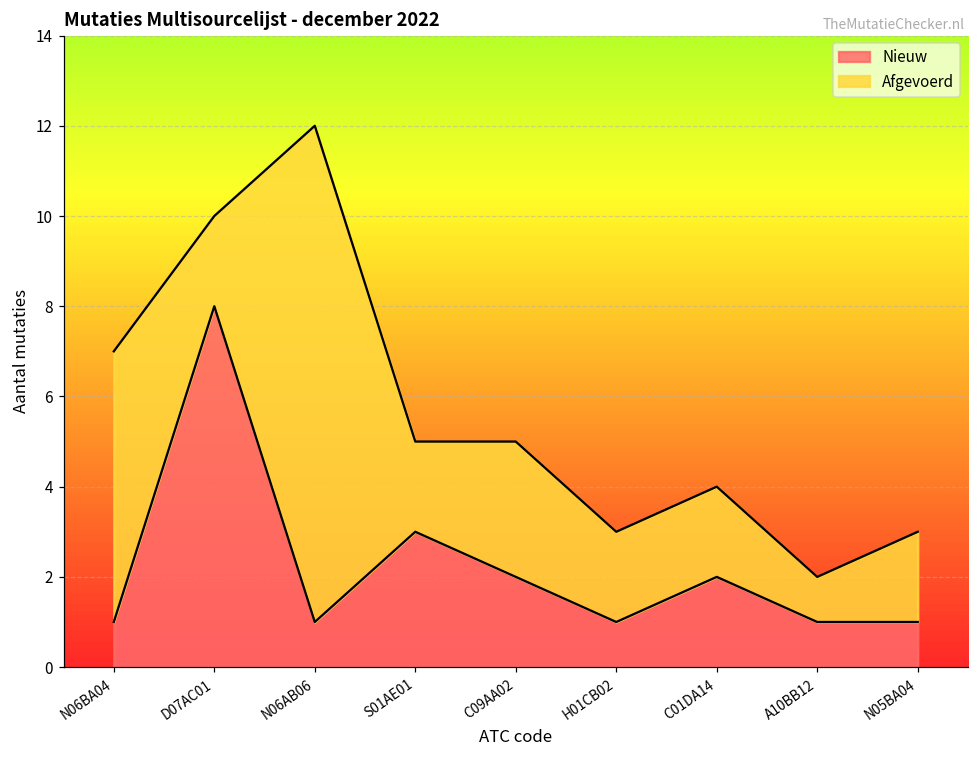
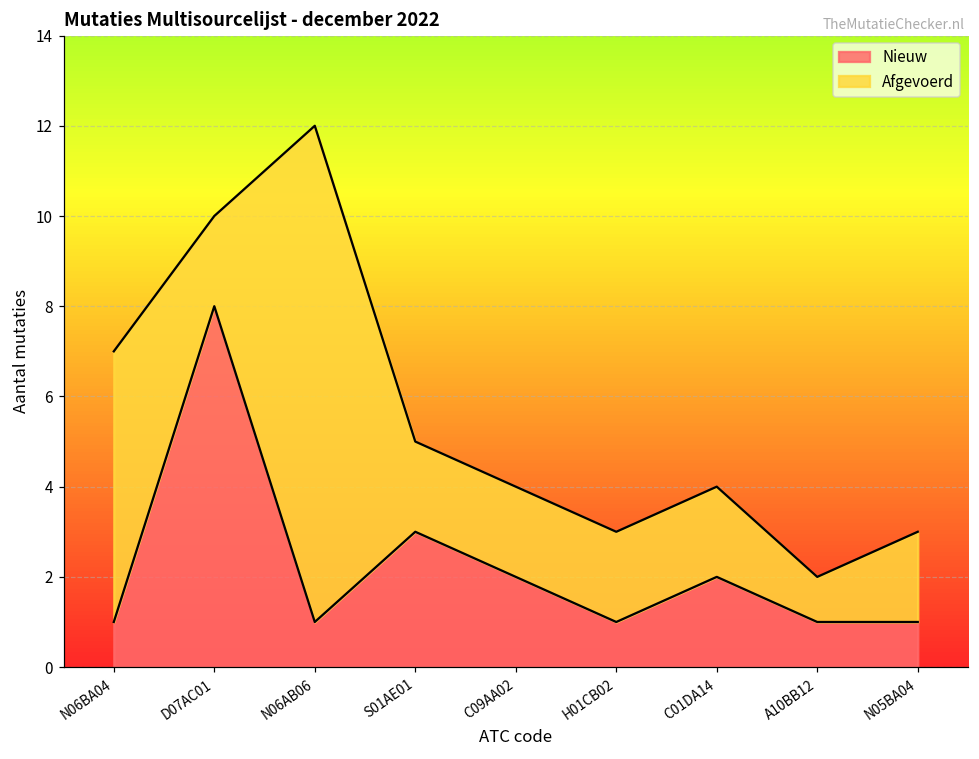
  {
    "Nieuw": {
      "N06BA04": 1,
      "D07AC01": 8,
      "N06AB06": 1,
      "S01AE01": 3,
      "C09AA02": 2,
      "H01CB02": 1,
      "C01DA14": 2,
      "A10BB12": 1,
      "N05BA04": 1
    },
    "Afgevoerd": {
      "N06BA04": 6,
      "D07AC01": 2,
      "N06AB06": 11,
      "S01AE01": 2,
-     "C09AA02": 3,
+     "C09AA02": 2,
      "H01CB02": 2,
      "C01DA14": 2,
      "A10BB12": 1,
      "N05BA04": 2
    }
  }
